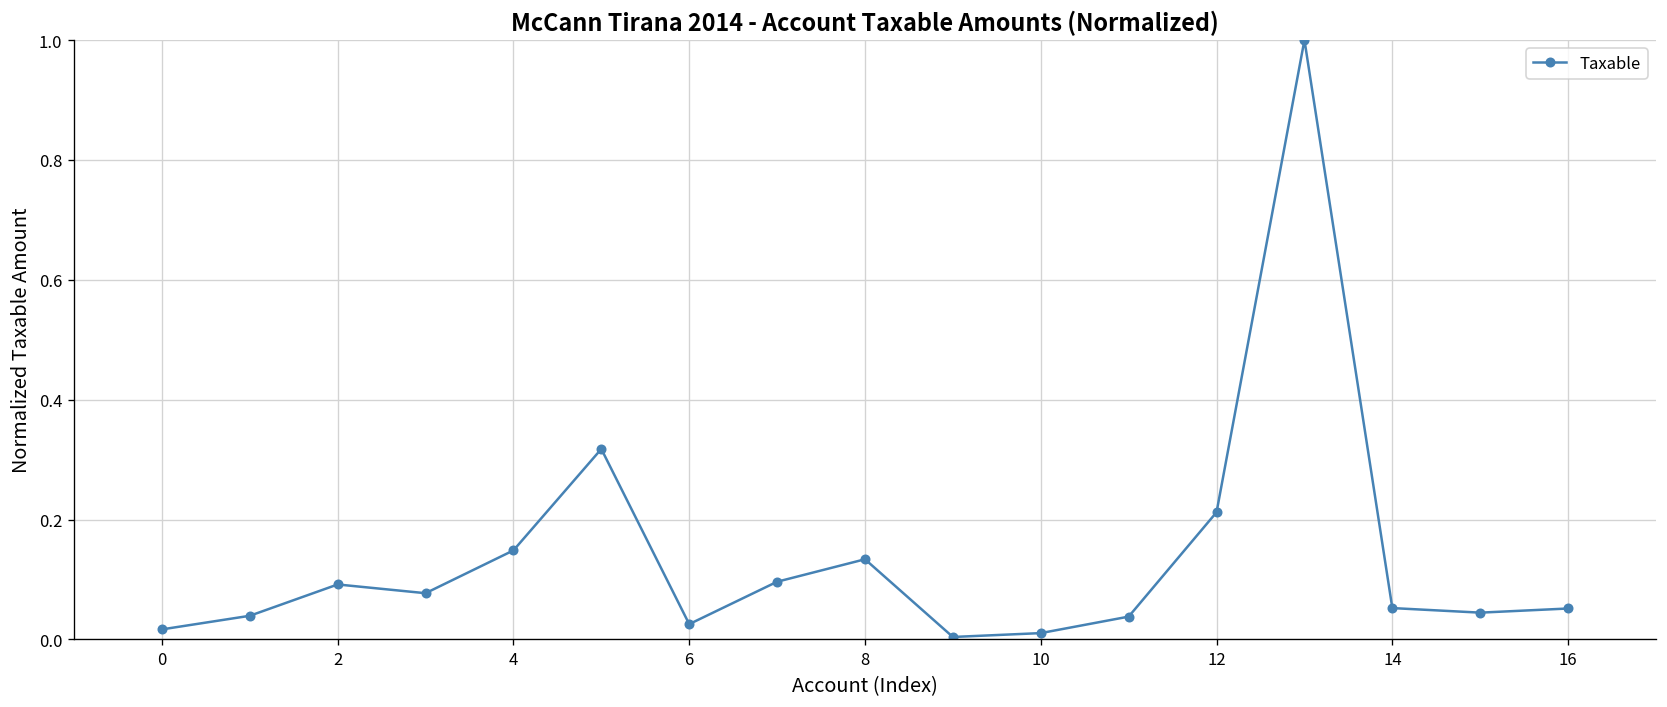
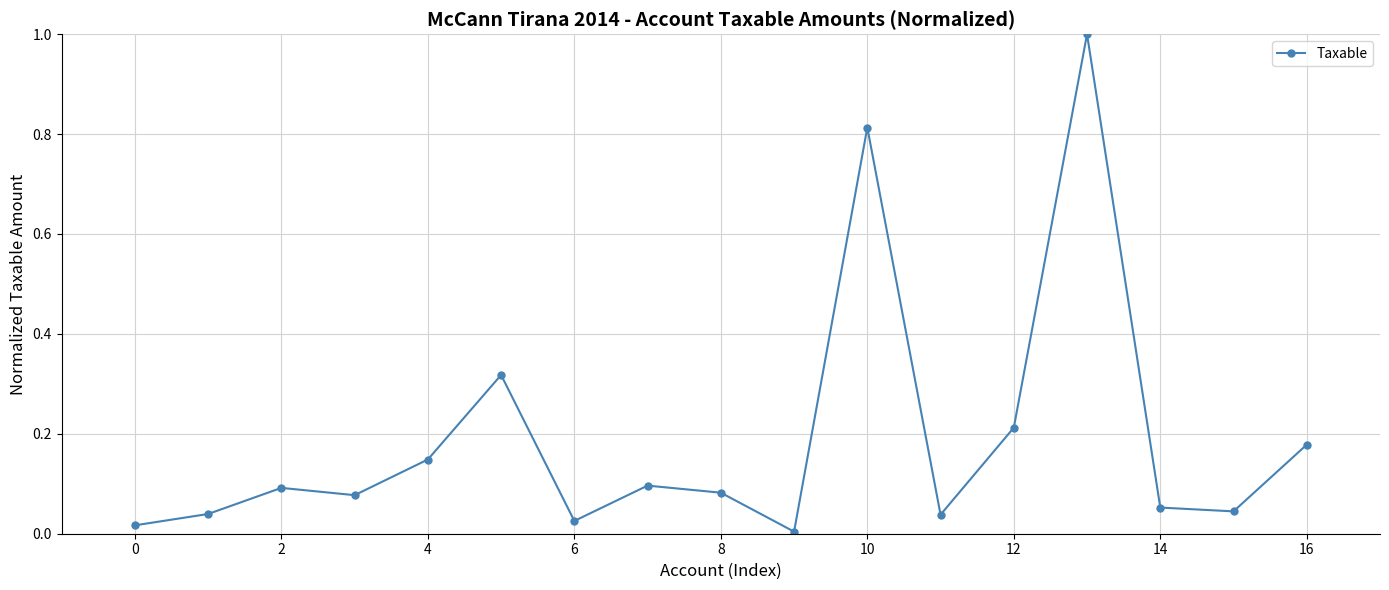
  {
    "0": 0.02,
    "2": 0.09,
    "4": 0.15,
    "6": 0.03,
-   "8": 0.13,
-   "10": 0.01,
+   "8": 0.08,
+   "10": 0.81,
    "12": 0.21,
    "14": 0.05,
-   "16": 0.05
+   "16": 0.18
  }
